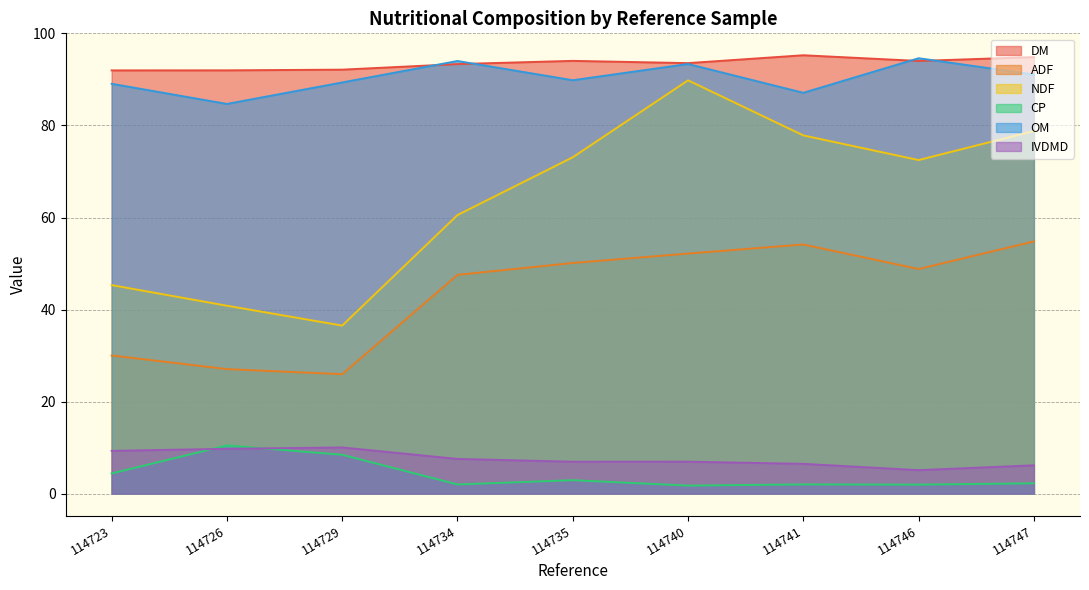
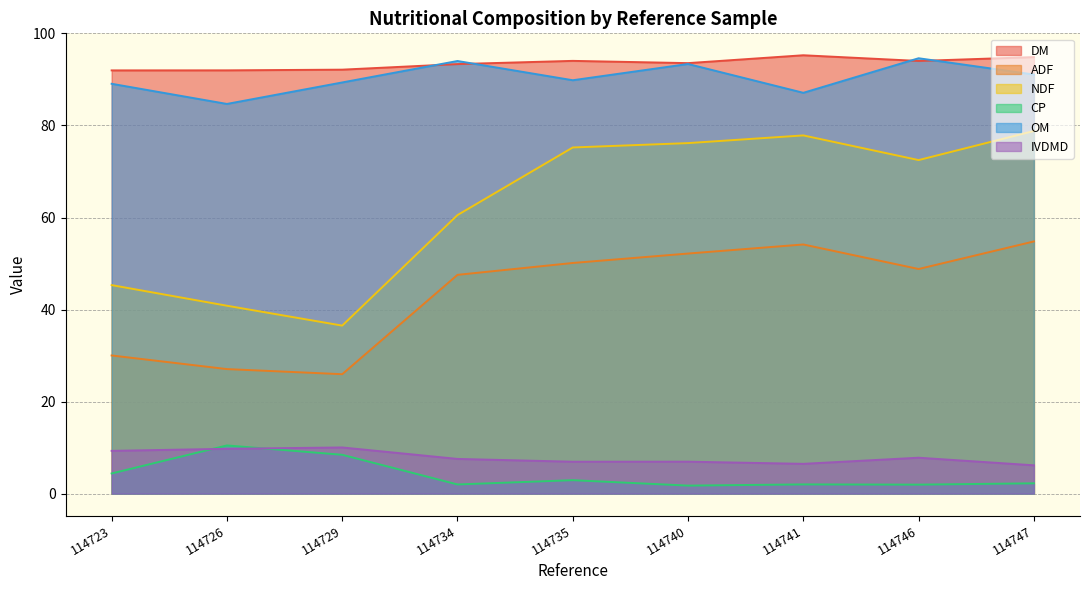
  {
    "NDF": {
      "114723": 45,
      "114726": 41,
      "114729": 37,
      "114734": 61,
-     "114735": 73,
-     "114740": 90,
+     "114735": 75,
+     "114740": 76,
      "114741": 78,
      "114746": 72
    },
    "CP": {
      "114723": 4,
      "114726": 10,
      "114729": 8,
      "114734": 2,
      "114735": 3,
      "114740": 2,
      "114741": 2,
      "114746": 2,
      "114747": 2
    },
    "OM": {
      "114723": 89,
      "114726": 85,
      "114729": 89,
      "114734": 94,
      "114735": 90,
      "114741": 87,
      "114746": 95
    },
    "IVDMD": {
      "114723": 9,
      "114726": 10,
      "114729": 10,
      "114734": 8,
      "114735": 7,
      "114740": 7,
      "114741": 6,
-     "114746": 5,
+     "114746": 8,
      "114747": 6
    }
  }
